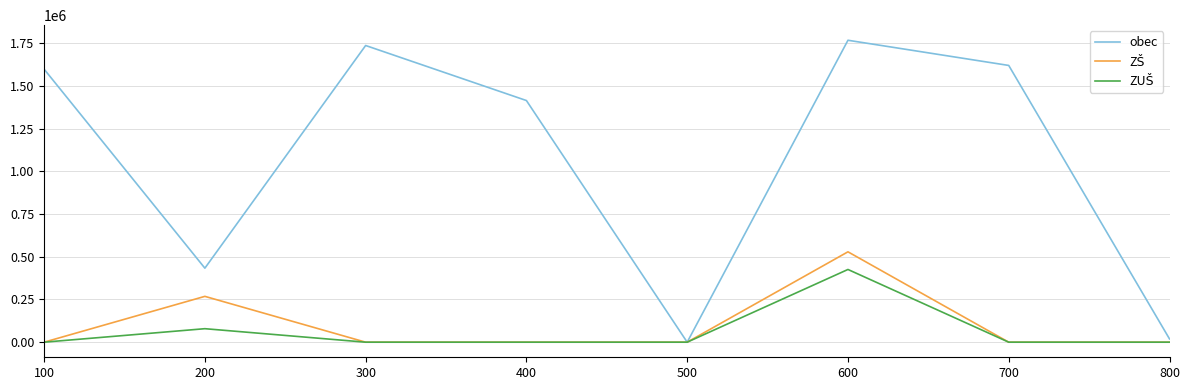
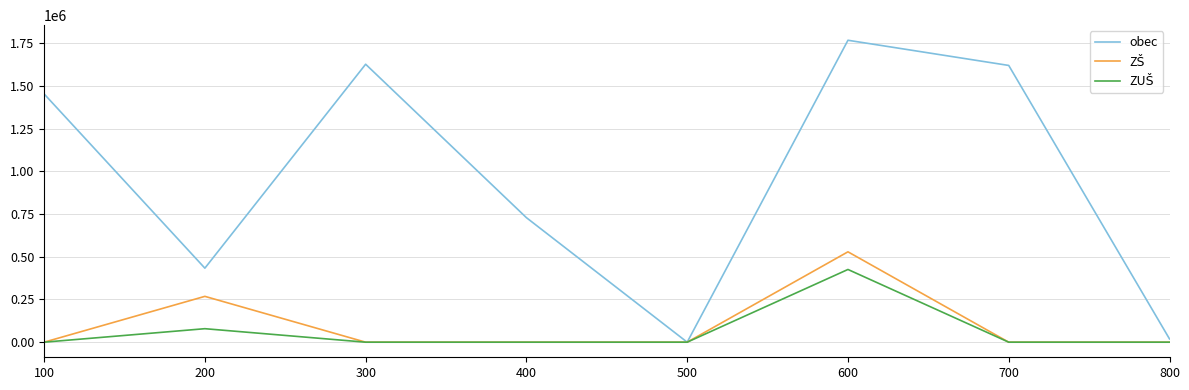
  {
    "obec": {
-     "100": 1600000,
+     "100": 1450000,
      "200": 430000,
-     "300": 1740000,
-     "400": 1410000,
+     "300": 1630000,
+     "400": 730000,
      "600": 1770000,
      "700": 1620000,
      "800": 20000
    },
    "ZŠ": {
      "200": 270000,
      "600": 530000
    },
    "ZUŠ": {
      "200": 80000,
      "600": 430000
    }
  }
